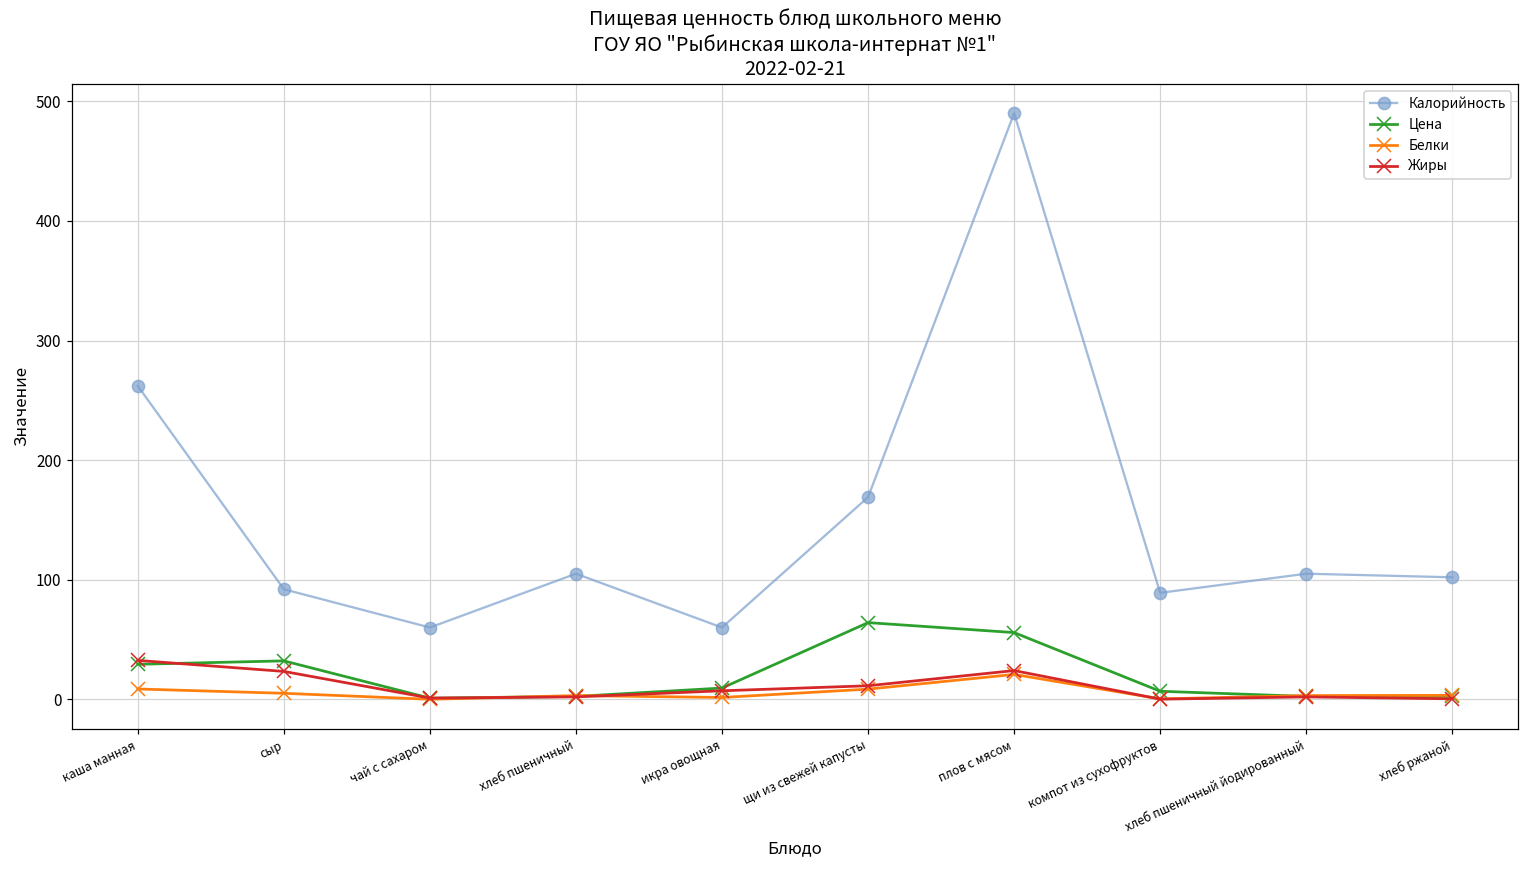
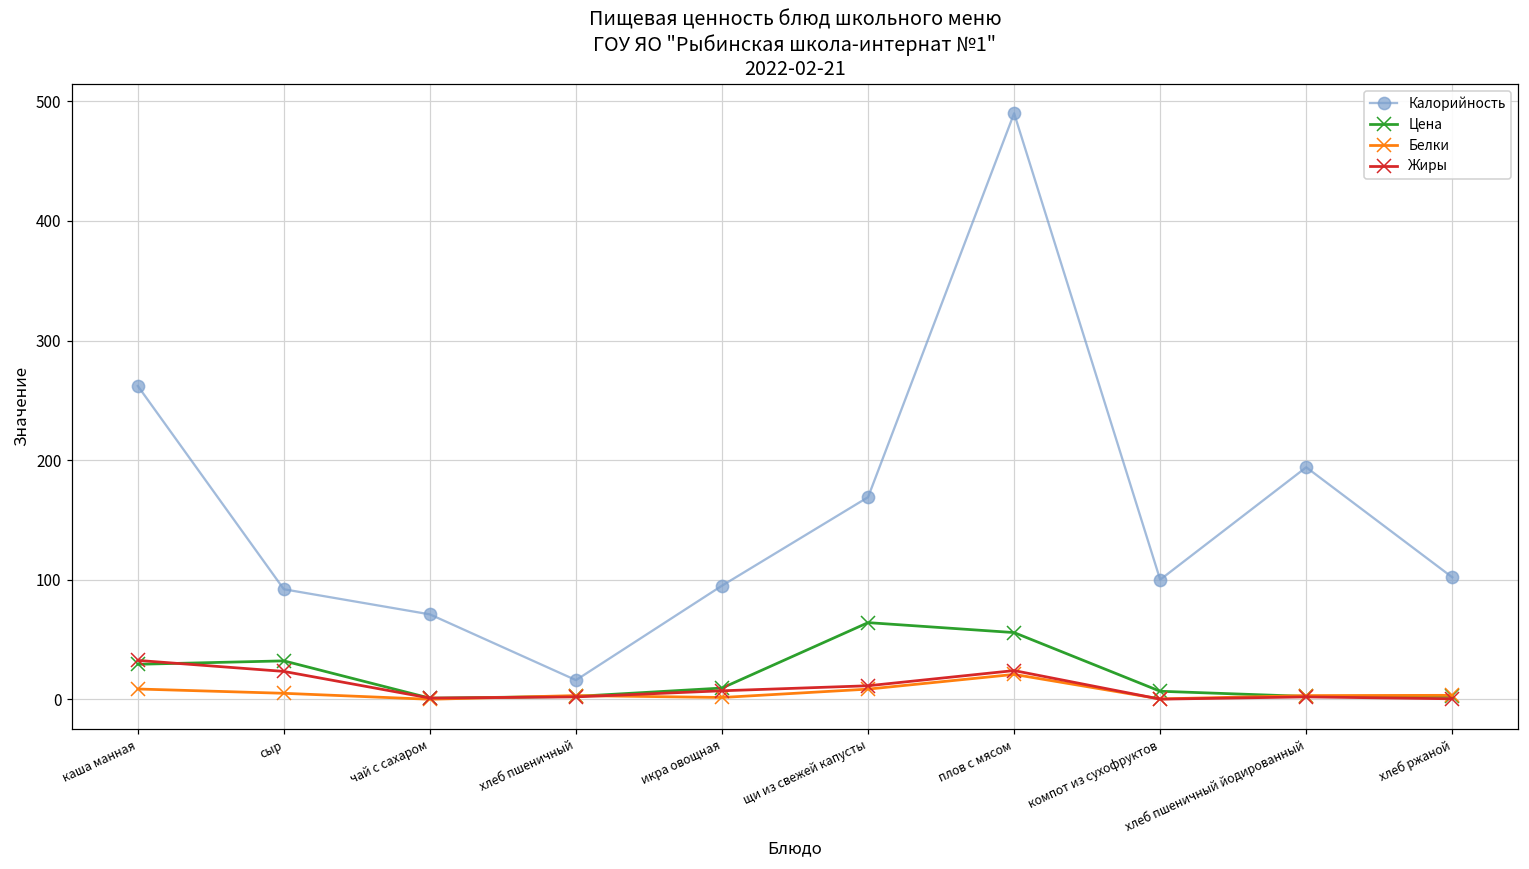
  {
    "Калорийность": {
      "каша манная": 262,
      "сыр": 92,
-     "чай с сахаром": 60,
-     "хлеб пшеничный": 105,
-     "икра овощная": 60,
+     "чай с сахаром": 71,
+     "хлеб пшеничный": 16,
+     "икра овощная": 95,
      "щи из свежей капусты": 169,
      "плов с мясом": 490,
-     "компот из сухофруктов": 89,
-     "хлеб пшеничный йодированный": 105,
+     "компот из сухофруктов": 100,
+     "хлеб пшеничный йодированный": 194,
      "хлеб ржаной": 102
    },
    "Цена": {
      "каша манная": 29,
      "сыр": 32,
      "щи из свежей капусты": 64,
      "плов с мясом": 56,
      "компот из сухофруктов": 7
    },
    "Белки": {
      "каша манная": 9,
      "сыр": 5,
      "икра овощная": 2,
      "щи из свежей капусты": 9,
      "плов с мясом": 21
    },
    "Жиры": {
      "каша манная": 33,
      "сыр": 23,
      "щи из свежей капусты": 11,
      "плов с мясом": 24
    }
  }
